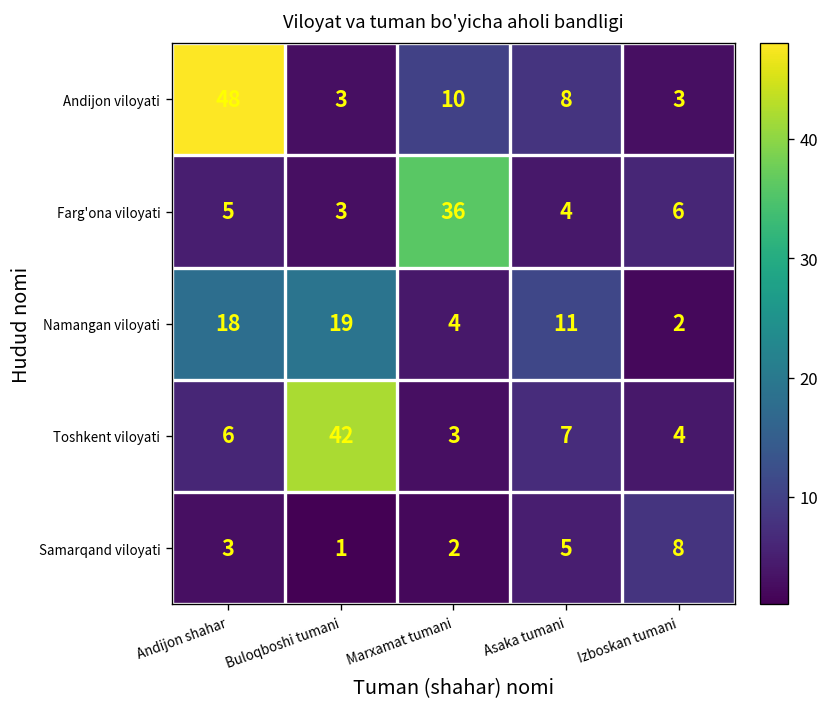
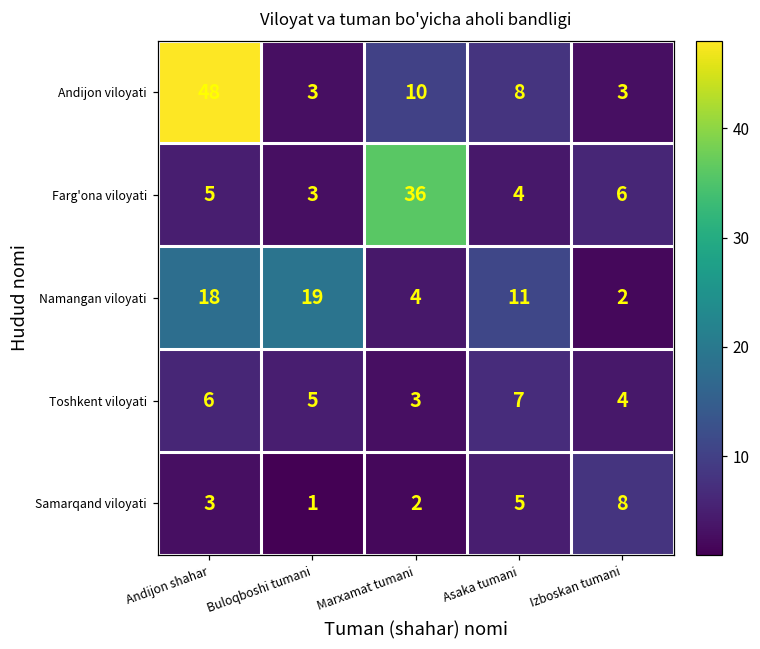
  {
    "Andijon viloyati": {
      "Buloqboshi tumani": 3,
      "Marxamat tumani": 10,
      "Asaka tumani": 8,
      "Izboskan tumani": 3
    },
    "Farg'ona viloyati": {
      "Andijon shahar": 5,
      "Buloqboshi tumani": 3,
      "Marxamat tumani": 36,
      "Asaka tumani": 4,
      "Izboskan tumani": 6
    },
    "Namangan viloyati": {
      "Andijon shahar": 18,
      "Buloqboshi tumani": 19,
      "Marxamat tumani": 4,
      "Asaka tumani": 11,
      "Izboskan tumani": 2
    },
    "Toshkent viloyati": {
      "Andijon shahar": 6,
-     "Buloqboshi tumani": 42,
+     "Buloqboshi tumani": 5,
      "Marxamat tumani": 3,
      "Asaka tumani": 7,
      "Izboskan tumani": 4
    },
    "Samarqand viloyati": {
      "Andijon shahar": 3,
      "Buloqboshi tumani": 1,
      "Marxamat tumani": 2,
      "Asaka tumani": 5,
      "Izboskan tumani": 8
    }
  }
